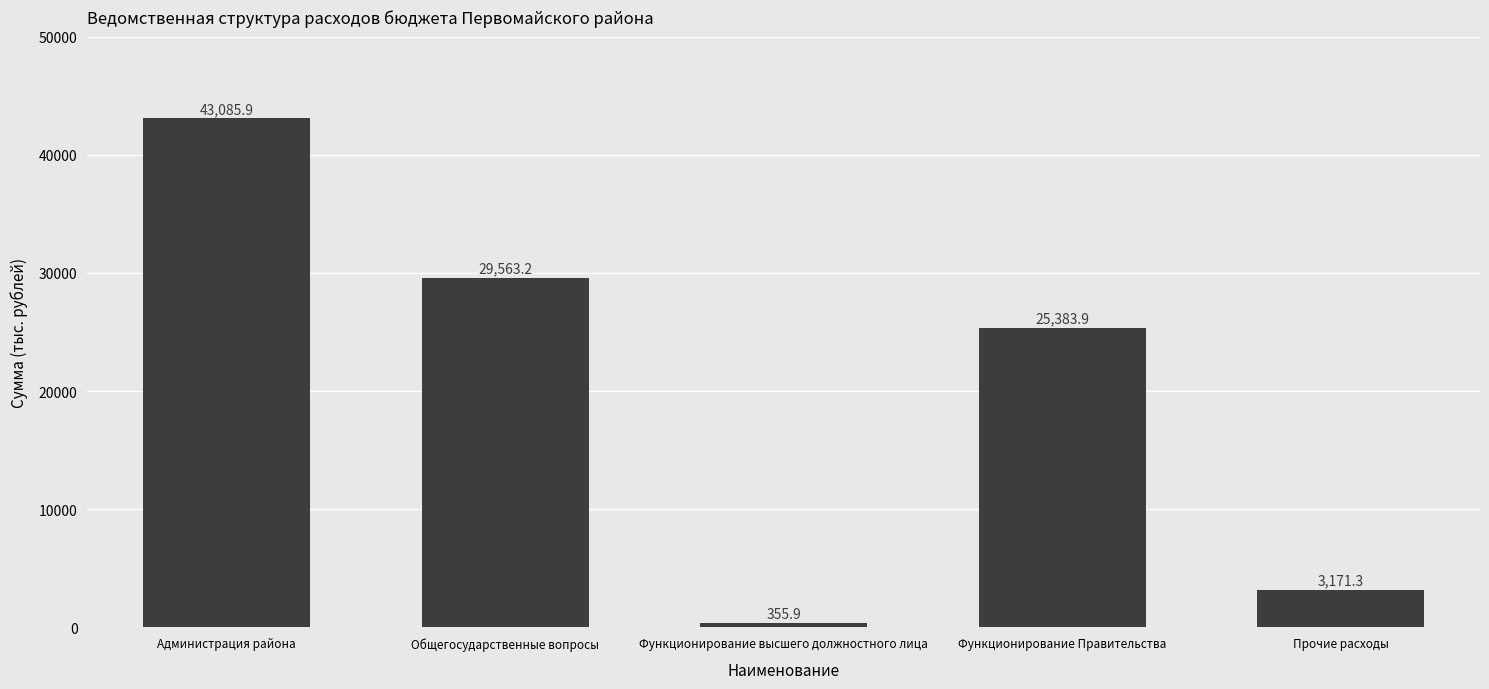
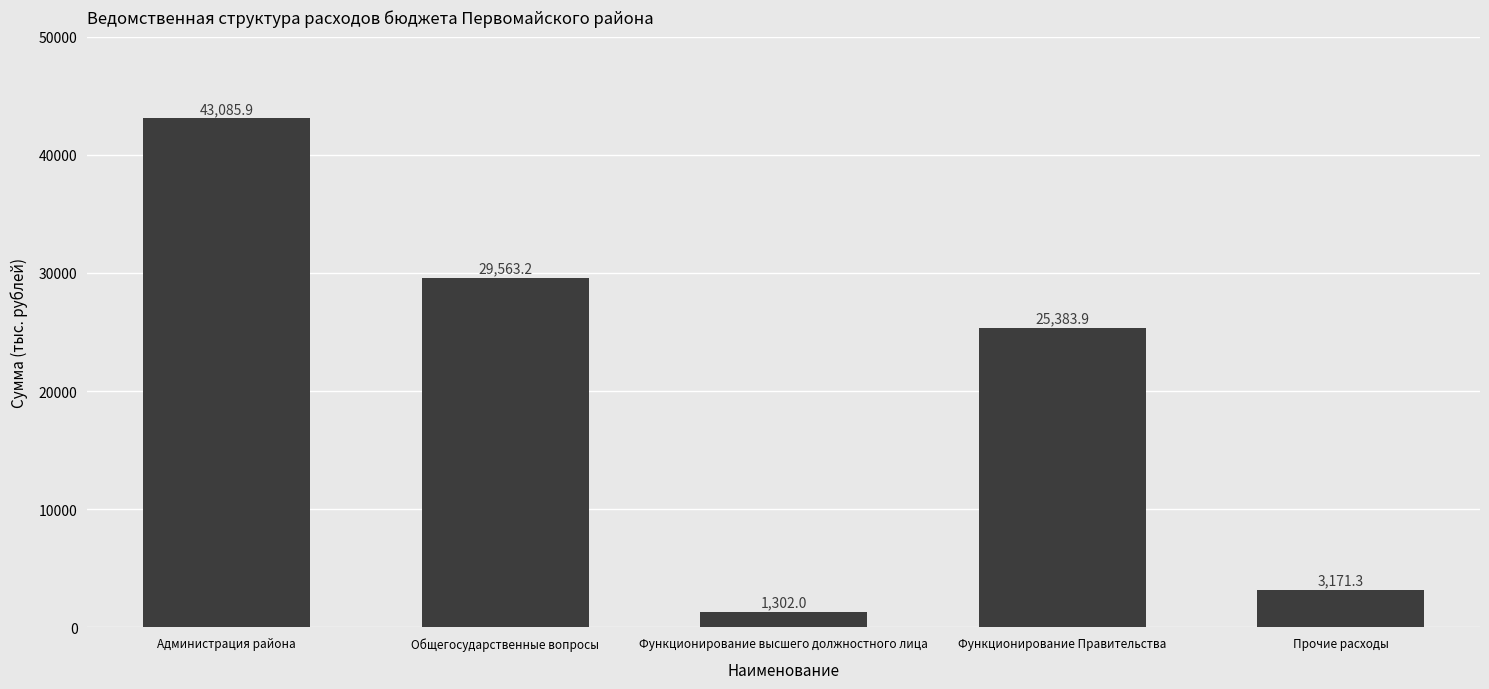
  {
    "Администрация района": "43,085.9",
    "Общегосударственные вопросы": "29,563.2",
-   "Функционирование высшего должностного лица": "355.9",
+   "Функционирование высшего должностного лица": "1,302.0",
    "Функционирование Правительства": "25,383.9",
    "Прочие расходы": "3,171.3"
  }
